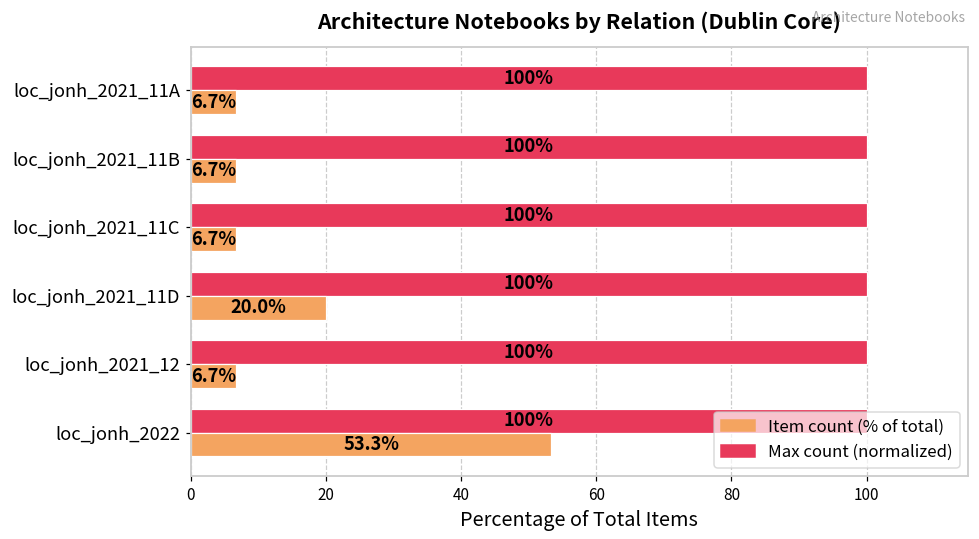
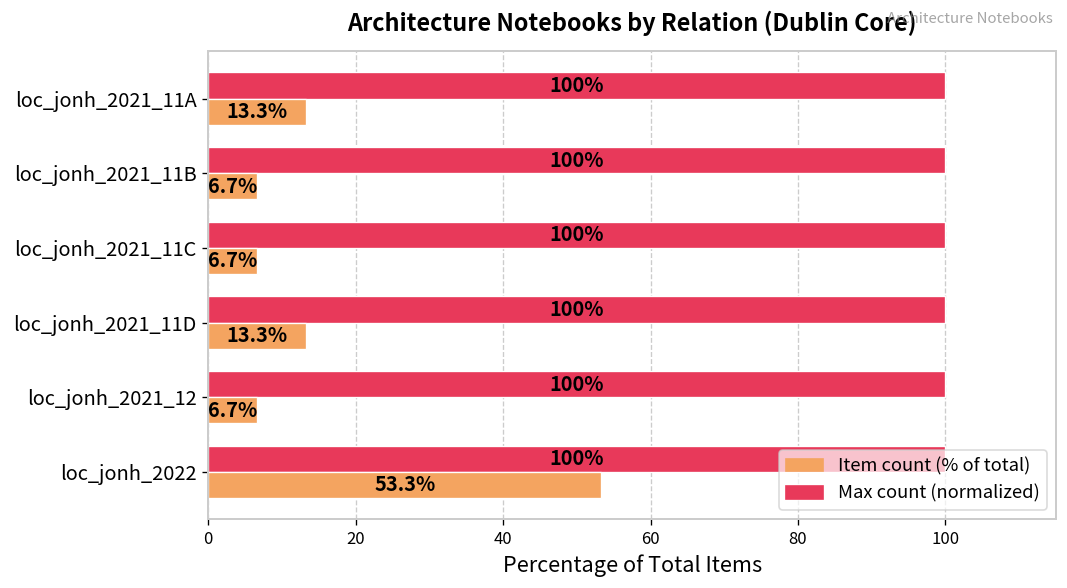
  {
    "Item count (% of total)": {
-     "loc_jonh_2021_11A": "6.7%",
+     "loc_jonh_2021_11A": "13.3%",
      "loc_jonh_2021_11B": "6.7%",
      "loc_jonh_2021_11C": "6.7%",
-     "loc_jonh_2021_11D": "20.0%",
+     "loc_jonh_2021_11D": "13.3%",
      "loc_jonh_2021_12": "6.7%",
      "loc_jonh_2022": "53.3%"
    }
  }
